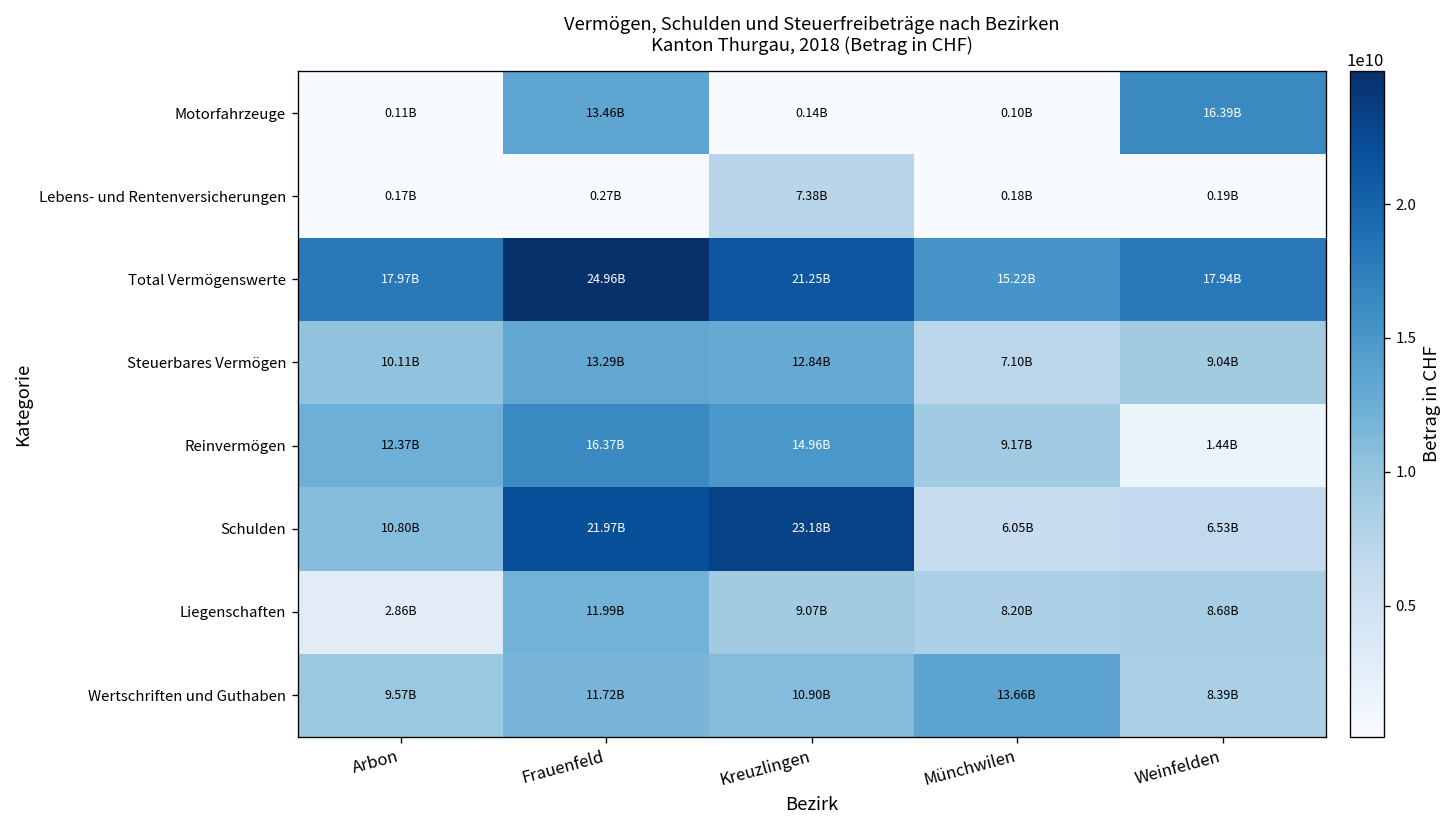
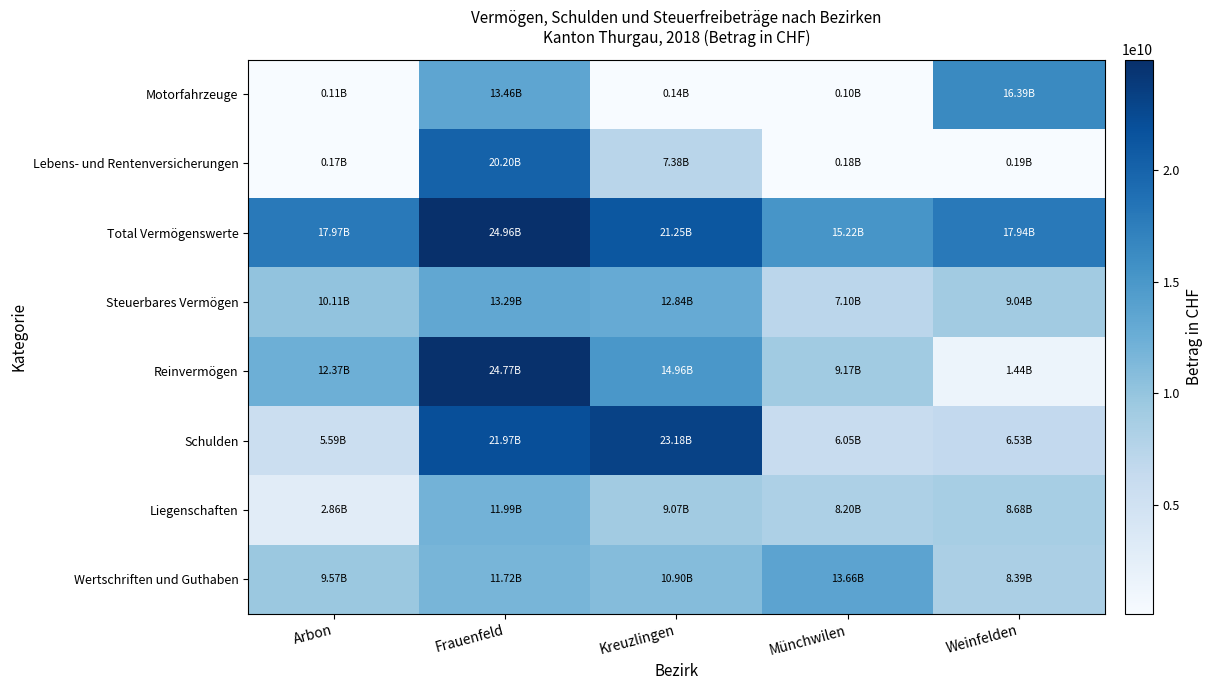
  {
    "Motorfahrzeuge": {
      "Arbon": "0.11B",
      "Frauenfeld": "13.46B",
      "Kreuzlingen": "0.14B",
      "Münchwilen": "0.10B",
      "Weinfelden": "16.39B"
    },
    "Lebens- und Rentenversicherungen": {
      "Arbon": "0.17B",
-     "Frauenfeld": "0.27B",
+     "Frauenfeld": "20.20B",
      "Kreuzlingen": "7.38B",
      "Münchwilen": "0.18B",
      "Weinfelden": "0.19B"
    },
    "Total Vermögenswerte": {
      "Arbon": "17.97B",
      "Frauenfeld": "24.96B",
      "Kreuzlingen": "21.25B",
      "Münchwilen": "15.22B",
      "Weinfelden": "17.94B"
    },
    "Steuerbares Vermögen": {
      "Arbon": "10.11B",
      "Frauenfeld": "13.29B",
      "Kreuzlingen": "12.84B",
      "Münchwilen": "7.10B",
      "Weinfelden": "9.04B"
    },
    "Reinvermögen": {
      "Arbon": "12.37B",
-     "Frauenfeld": "16.37B",
+     "Frauenfeld": "24.77B",
      "Kreuzlingen": "14.96B",
      "Münchwilen": "9.17B",
      "Weinfelden": "1.44B"
    },
    "Schulden": {
-     "Arbon": "10.80B",
+     "Arbon": "5.59B",
      "Frauenfeld": "21.97B",
      "Kreuzlingen": "23.18B",
      "Münchwilen": "6.05B",
      "Weinfelden": "6.53B"
    },
    "Liegenschaften": {
      "Arbon": "2.86B",
      "Frauenfeld": "11.99B",
      "Kreuzlingen": "9.07B",
      "Münchwilen": "8.20B",
      "Weinfelden": "8.68B"
    },
    "Wertschriften und Guthaben": {
      "Arbon": "9.57B",
      "Frauenfeld": "11.72B",
      "Kreuzlingen": "10.90B",
      "Münchwilen": "13.66B",
      "Weinfelden": "8.39B"
    }
  }
